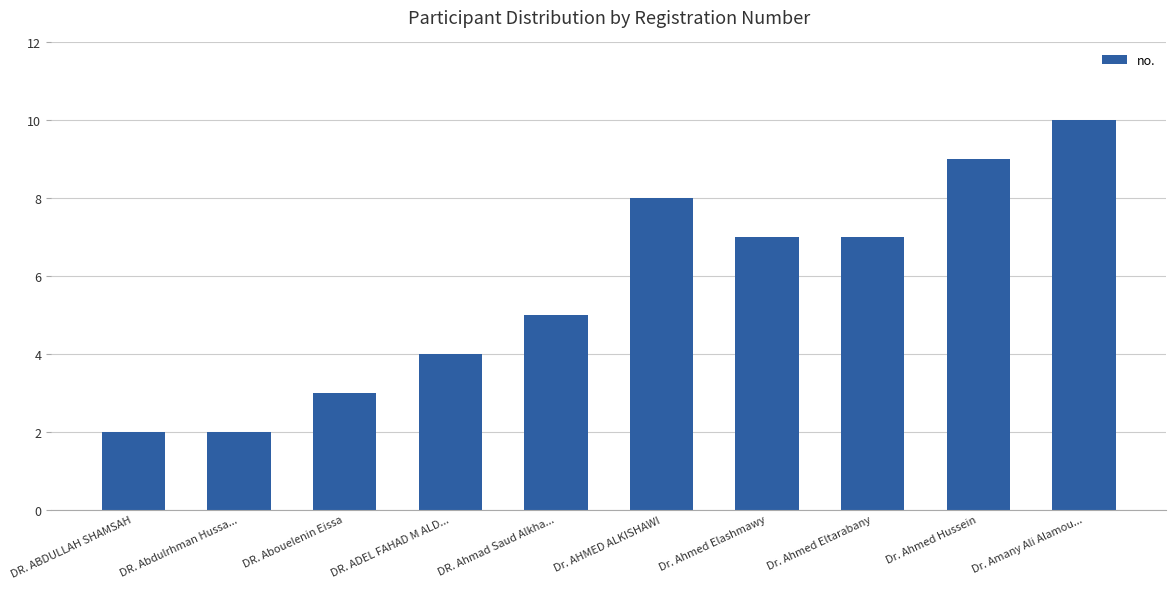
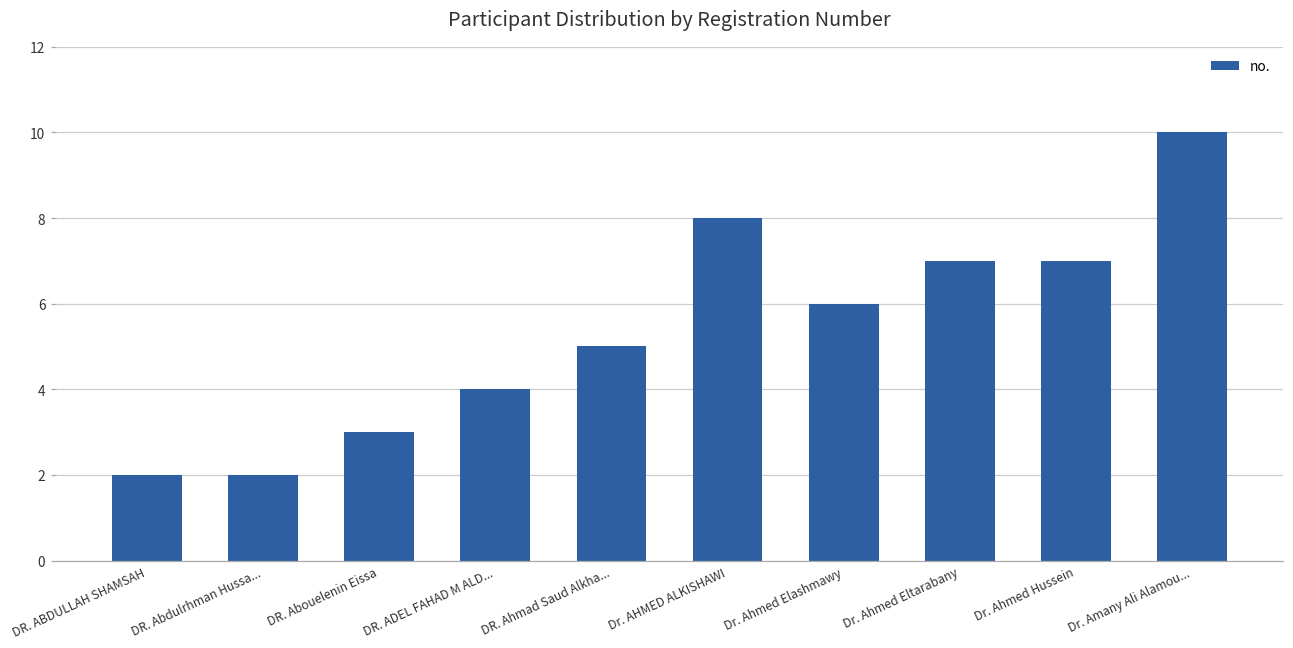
  {
    "DR. ABDULLAH SHAMSAH": 2,
    "DR. Abdulrhman Hussa...": 2,
    "DR. Abouelenin Eissa": 3,
    "DR. ADEL FAHAD M ALD...": 4,
    "DR. Ahmad Saud Alkha...": 5,
    "Dr. AHMED ALKISHAWI": 8,
-   "Dr. Ahmed Elashmawy": 7,
+   "Dr. Ahmed Elashmawy": 6,
    "Dr. Ahmed Eltarabany": 7,
-   "Dr. Ahmed Hussein": 9,
+   "Dr. Ahmed Hussein": 7,
    "Dr. Amany Ali Alamou...": 10
  }
